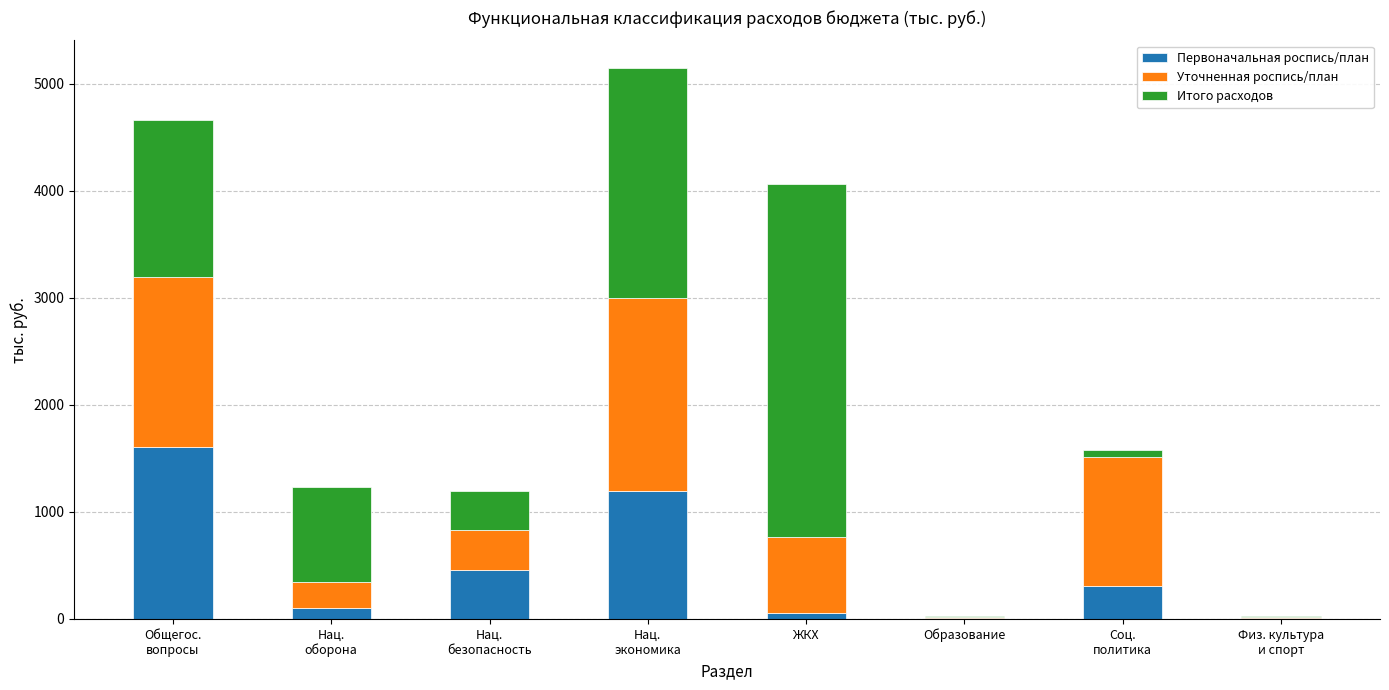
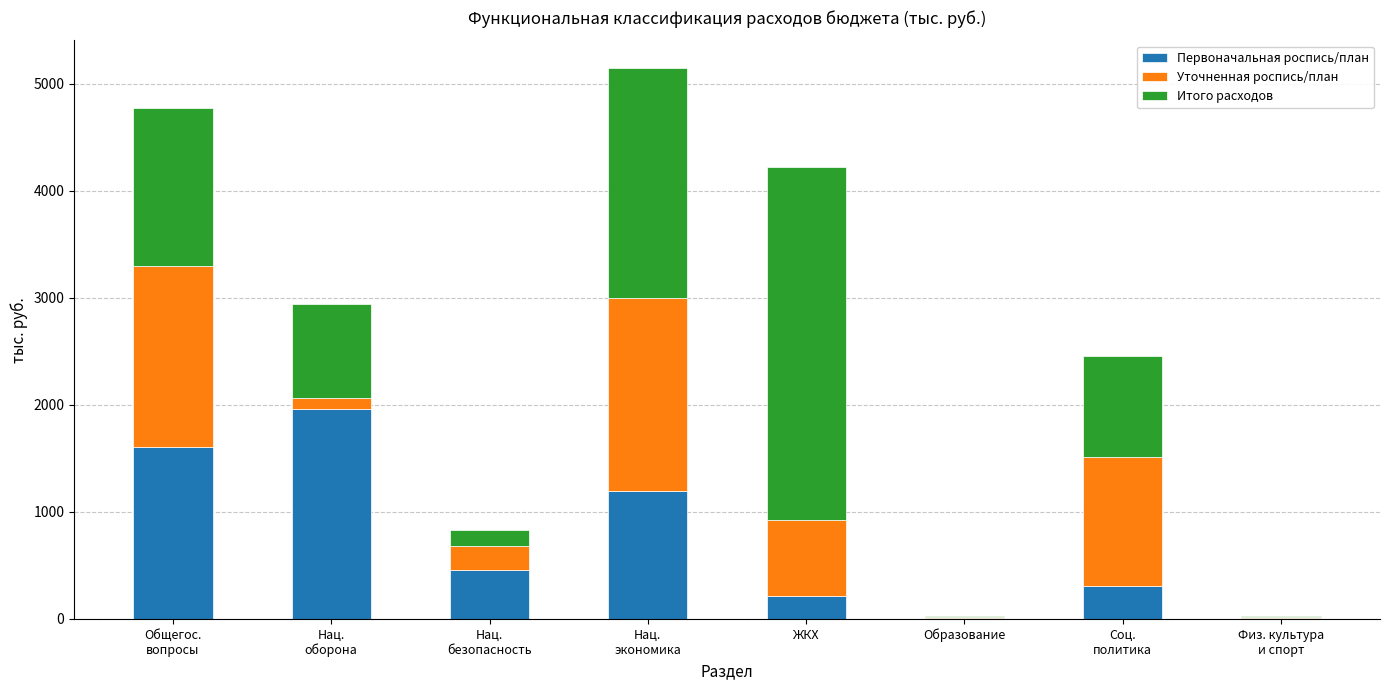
  {
    "Первоначальная роспись/план": {
      "Общегос. вопросы": 1600,
-     "Нац. оборона": 100,
+     "Нац. оборона": 1960,
      "Нац. безопасность": 460,
      "Нац. экономика": 1200,
-     "ЖКХ": 50,
+     "ЖКХ": 210,
      "Соц. политика": 310
    },
    "Уточненная роспись/план": {
-     "Общегос. вопросы": 1590,
-     "Нац. оборона": 240,
-     "Нац. безопасность": 370,
+     "Общегос. вопросы": 1700,
+     "Нац. оборона": 100,
+     "Нац. безопасность": 230,
      "Нац. экономика": 1800,
      "ЖКХ": 710,
      "Соц. политика": 1210
    },
    "Итого расходов": {
      "Общегос. вопросы": 1470,
      "Нац. оборона": 880,
-     "Нац. безопасность": 370,
+     "Нац. безопасность": 150,
      "Нац. экономика": 2150,
      "ЖКХ": 3300,
-     "Соц. политика": 60
+     "Соц. политика": 940
    }
  }
